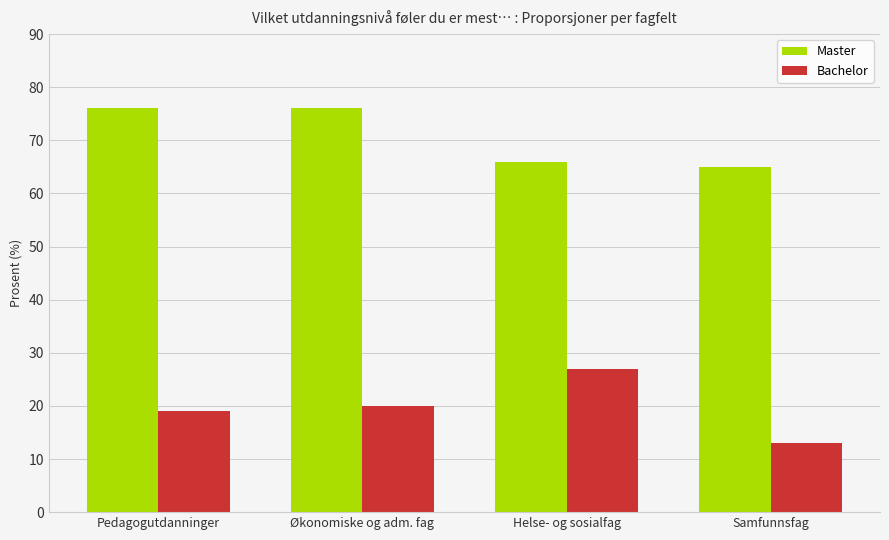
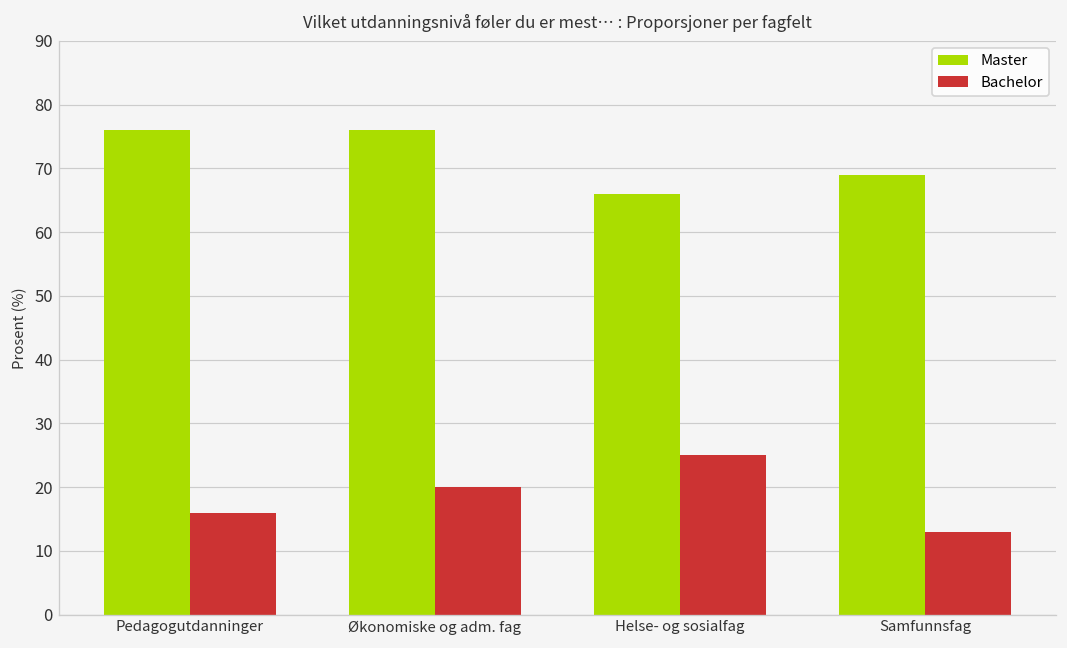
  {
    "Master": {
      "Pedagogutdanninger": 76,
      "Økonomiske og adm. fag": 76,
      "Helse- og sosialfag": 66,
-     "Samfunnsfag": 65
+     "Samfunnsfag": 69
    },
    "Bachelor": {
-     "Pedagogutdanninger": 19,
+     "Pedagogutdanninger": 16,
      "Økonomiske og adm. fag": 20,
-     "Helse- og sosialfag": 27,
+     "Helse- og sosialfag": 25,
      "Samfunnsfag": 13
    }
  }
